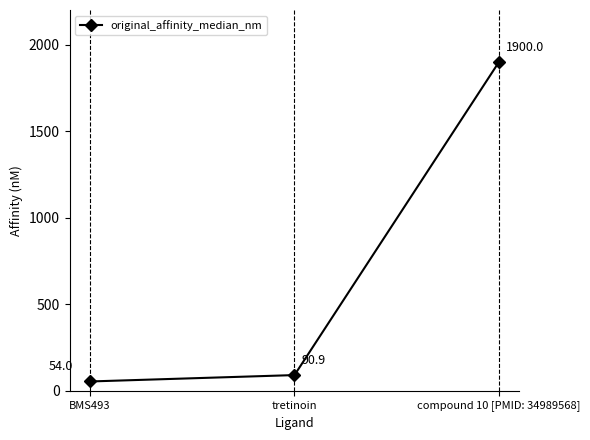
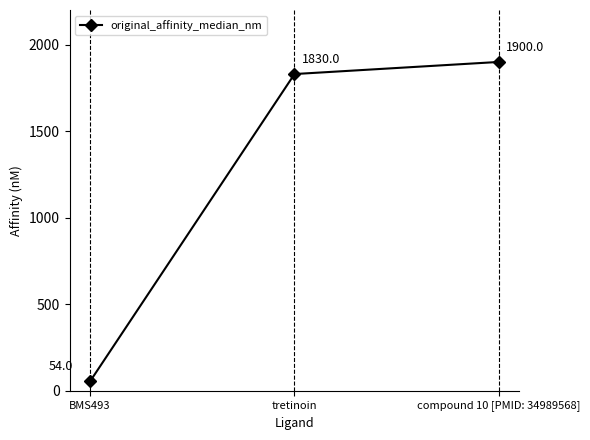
  {
    "BMS493": 54.0,
-   "tretinoin": 90.9,
+   "tretinoin": 1830.0,
    "compound 10 [PMID: 34989568]": 1900.0
  }
